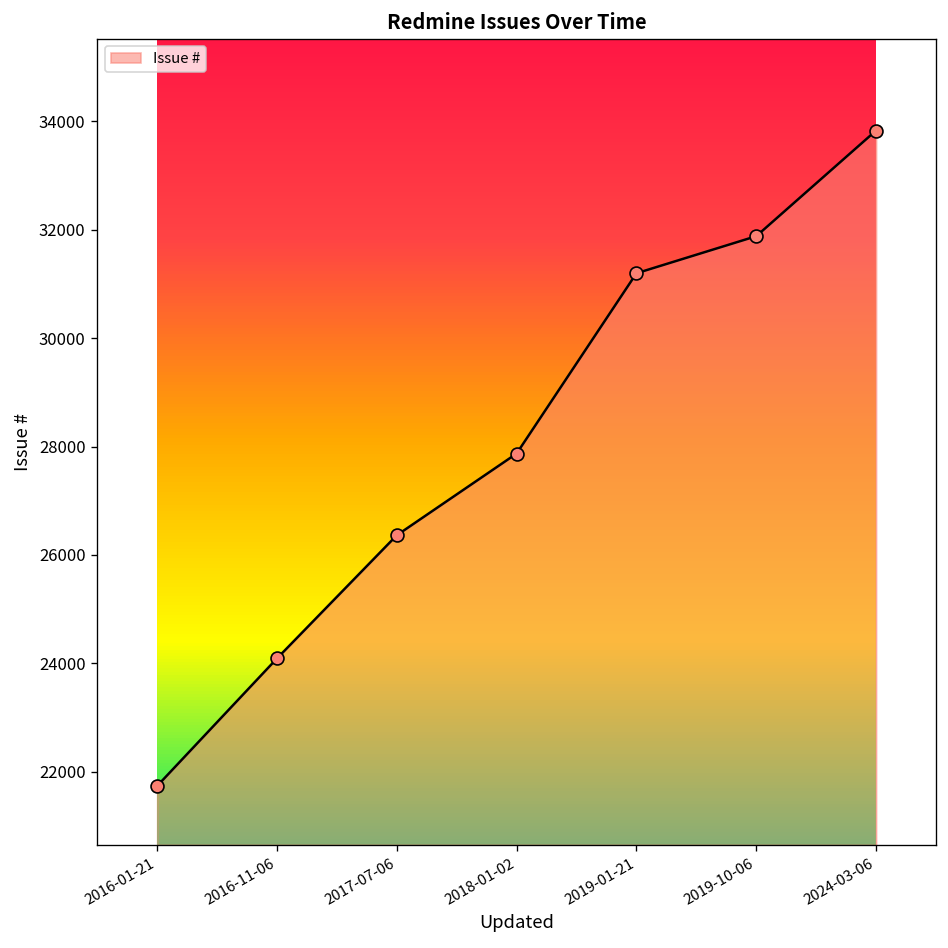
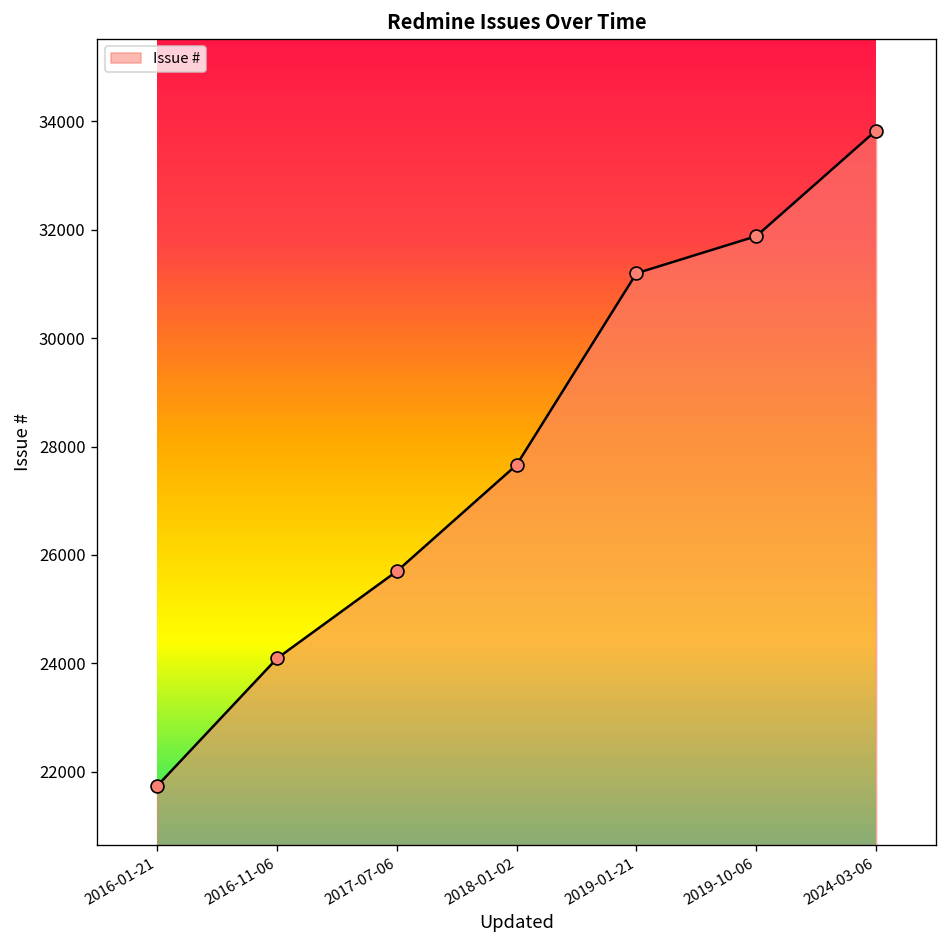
  {
    "2016-01-21": 21700,
    "2016-11-06": 24100,
-   "2017-07-06": 26400,
-   "2018-01-02": 27900,
+   "2017-07-06": 25700,
+   "2018-01-02": 27700,
    "2019-01-21": 31200,
    "2019-10-06": 31900,
    "2024-03-06": 33800
  }
